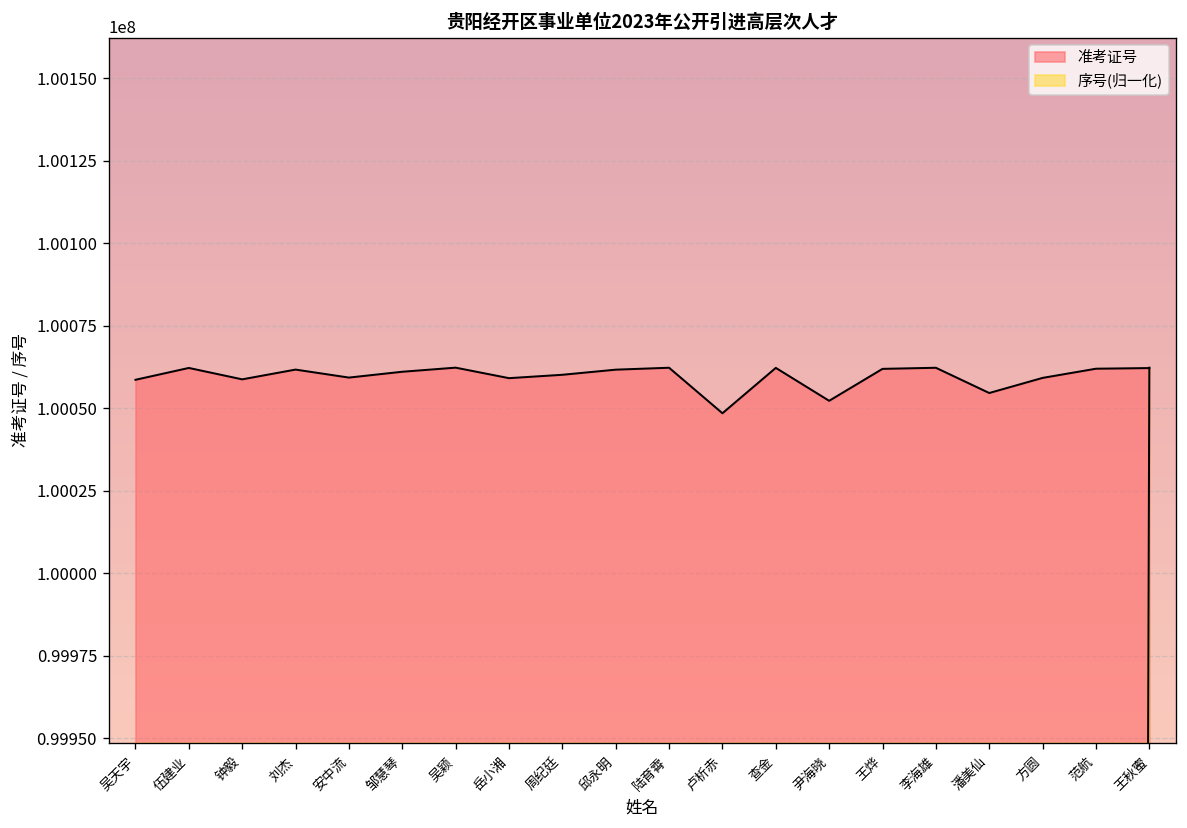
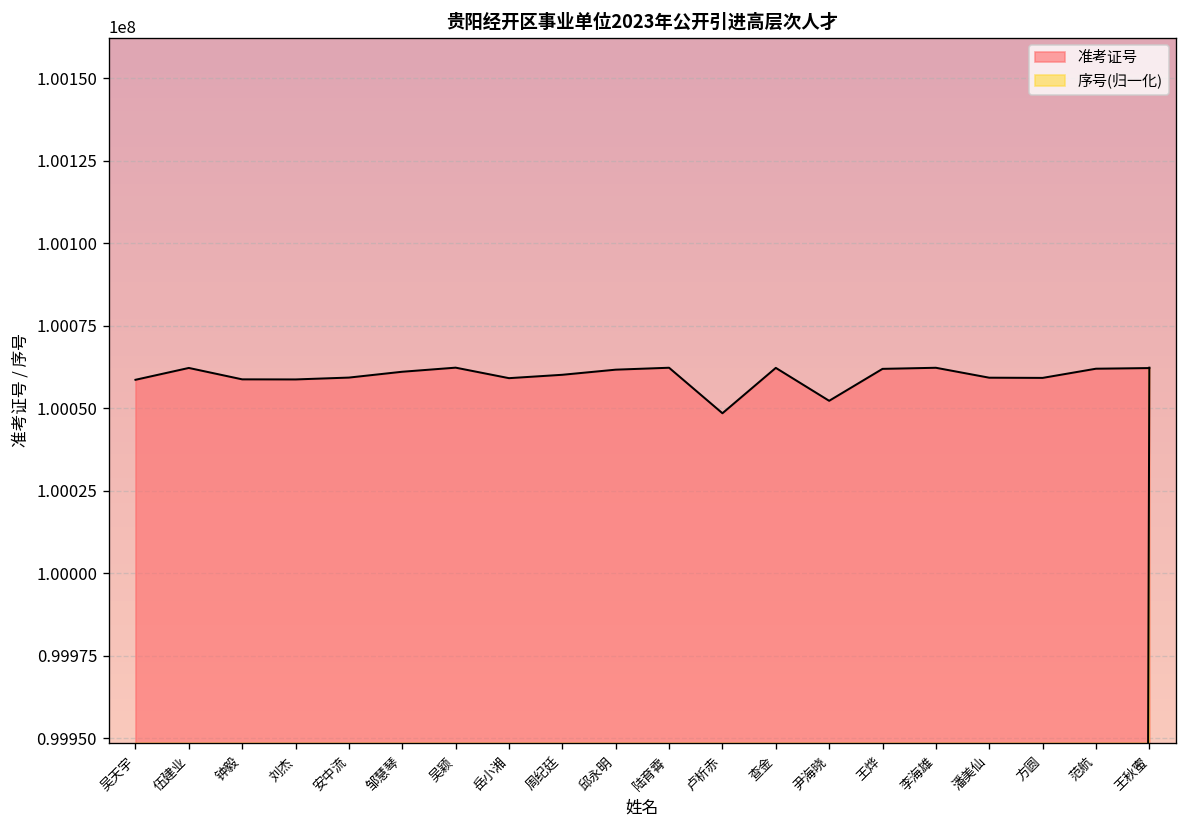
  {
    "准考证号": {
      "吴天宇": 100059000,
      "伍建业": 100062000,
      "钟毅": 100059000,
-     "刘杰": 100062000,
+     "刘杰": 100059000,
      "安中流": 100059000,
      "邹慧琴": 100061000,
      "吴颖": 100062000,
      "岳小湘": 100059000,
      "周纪廷": 100060000,
      "邱永明": 100062000,
      "陆育霄": 100062000,
      "卢析赤": 100048000,
      "查金": 100062000,
      "尹海晓": 100052000,
      "王烨": 100062000,
      "李海雄": 100062000,
-     "潘美仙": 100055000,
+     "潘美仙": 100059000,
      "方圆": 100059000,
      "范航": 100062000
    }
  }
